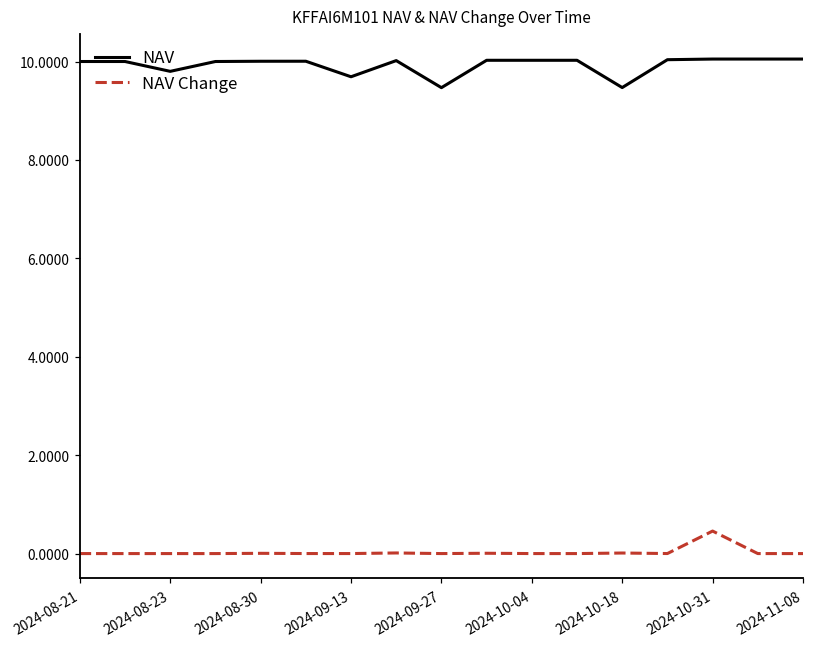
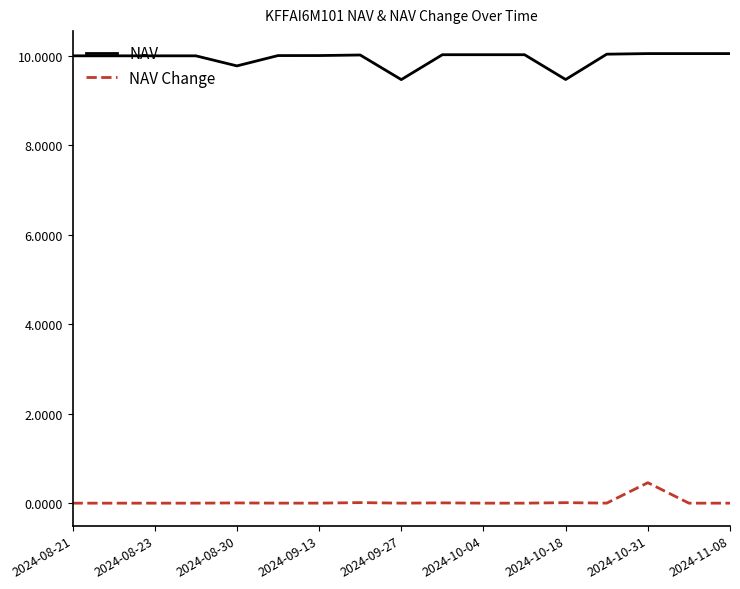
  {
    "NAV": {
      "2024-08-21": 10.0,
-     "2024-08-23": 9.8,
-     "2024-08-30": 10.0,
-     "2024-09-13": 9.7,
+     "2024-08-23": 10.0,
+     "2024-08-30": 9.8,
+     "2024-09-13": 10.0,
      "2024-09-27": 9.5,
      "2024-10-04": 10.0,
      "2024-10-18": 9.5,
      "2024-10-31": 10.1,
      "2024-11-08": 10.0
    },
    "NAV Change": {
      "2024-08-21": 0.0,
      "2024-08-23": 0.0,
      "2024-08-30": 0.0,
      "2024-09-13": 0.0,
      "2024-09-27": 0.0,
      "2024-10-04": 0.0,
      "2024-10-18": 0.0,
      "2024-10-31": 0.5,
      "2024-11-08": 0.0
    }
  }
